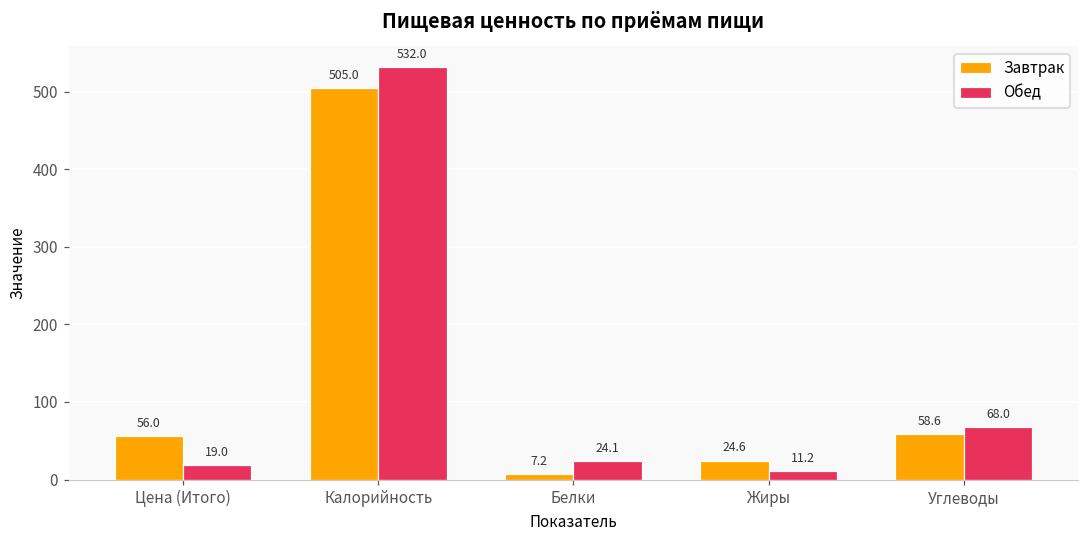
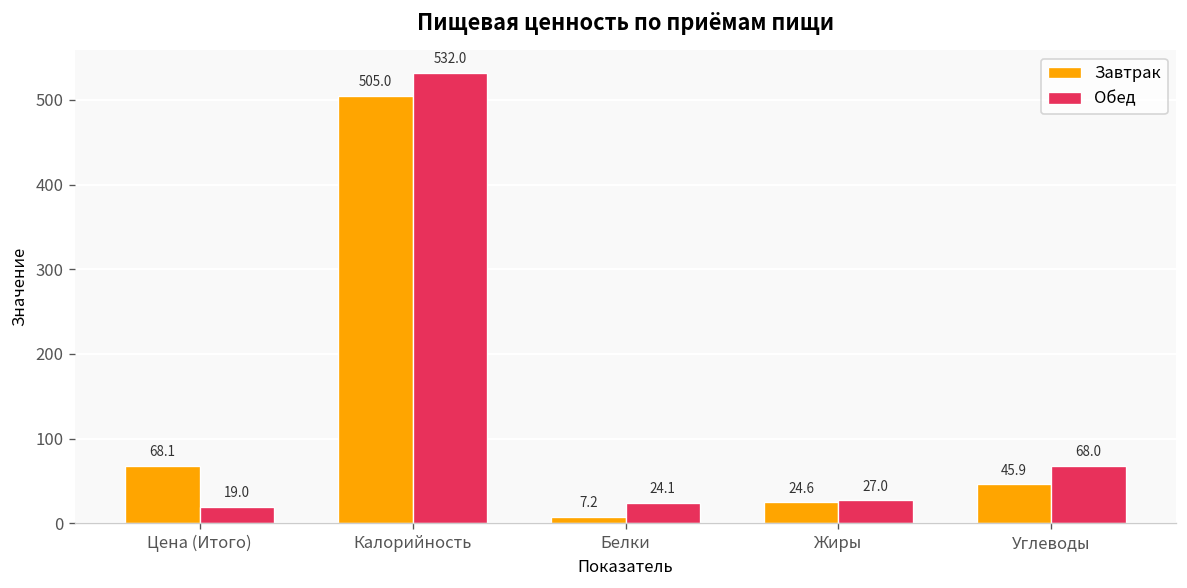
  {
    "Завтрак": {
-     "Цена (Итого)": 56.0,
+     "Цена (Итого)": 68.1,
      "Калорийность": 505.0,
      "Белки": 7.2,
      "Жиры": 24.6,
-     "Углеводы": 58.6
+     "Углеводы": 45.9
    },
    "Обед": {
      "Цена (Итого)": 19.0,
      "Калорийность": 532.0,
      "Белки": 24.1,
-     "Жиры": 11.2,
+     "Жиры": 27.0,
      "Углеводы": 68.0
    }
  }
